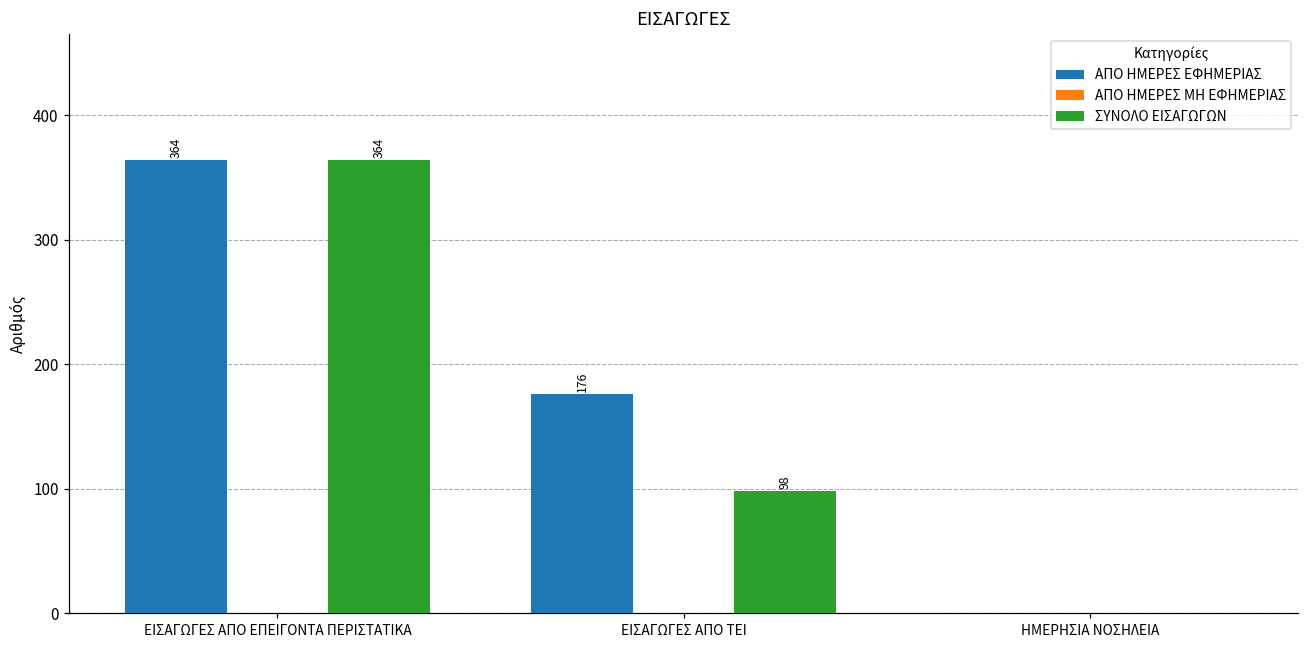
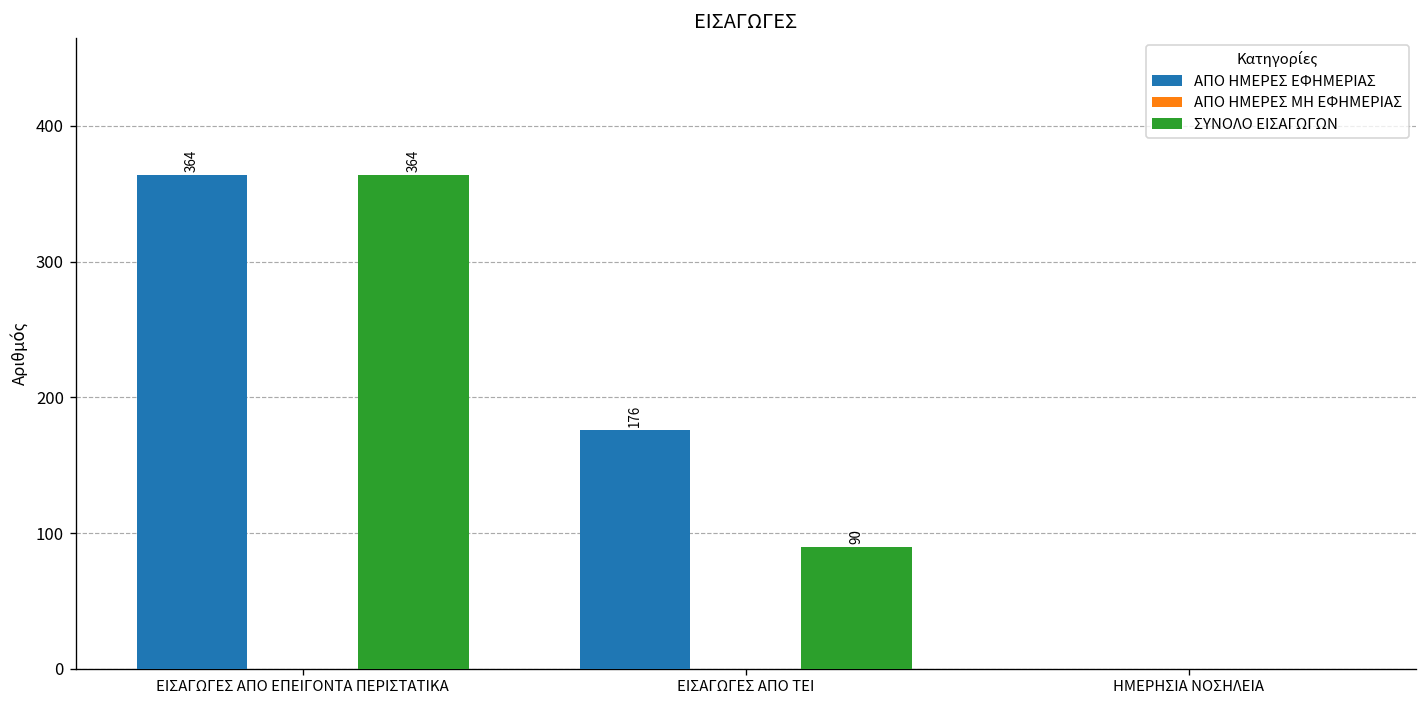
  {
    "ΑΠΟ ΗΜΕΡΕΣ ΕΦΗΜΕΡΙΑΣ": {
      "ΕΙΣΑΓΩΓΕΣ ΑΠΟ ΕΠΕΙΓΟΝΤΑ ΠΕΡΙΣΤΑΤΙΚΑ": 364,
      "ΕΙΣΑΓΩΓΕΣ ΑΠΟ ΤΕΙ": 176
    },
    "ΑΠΟ ΗΜΕΡΕΣ ΜΗ ΕΦΗΜΕΡΙΑΣ": {
      "ΕΙΣΑΓΩΓΕΣ ΑΠΟ ΕΠΕΙΓΟΝΤΑ ΠΕΡΙΣΤΑΤΙΚΑ": 0,
      "ΕΙΣΑΓΩΓΕΣ ΑΠΟ ΤΕΙ": 0,
      "ΗΜΕΡΗΣΙΑ ΝΟΣΗΛΕΙΑ": 0
    },
    "ΣΥΝΟΛΟ ΕΙΣΑΓΩΓΩΝ": {
      "ΕΙΣΑΓΩΓΕΣ ΑΠΟ ΕΠΕΙΓΟΝΤΑ ΠΕΡΙΣΤΑΤΙΚΑ": 364,
-     "ΕΙΣΑΓΩΓΕΣ ΑΠΟ ΤΕΙ": 98
+     "ΕΙΣΑΓΩΓΕΣ ΑΠΟ ΤΕΙ": 90
    }
  }
